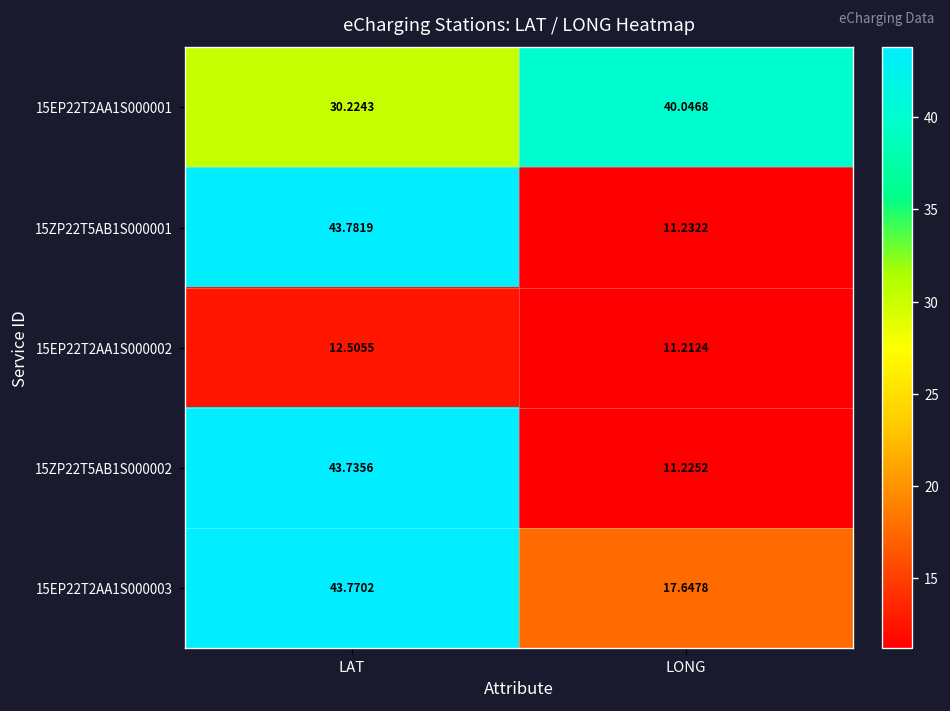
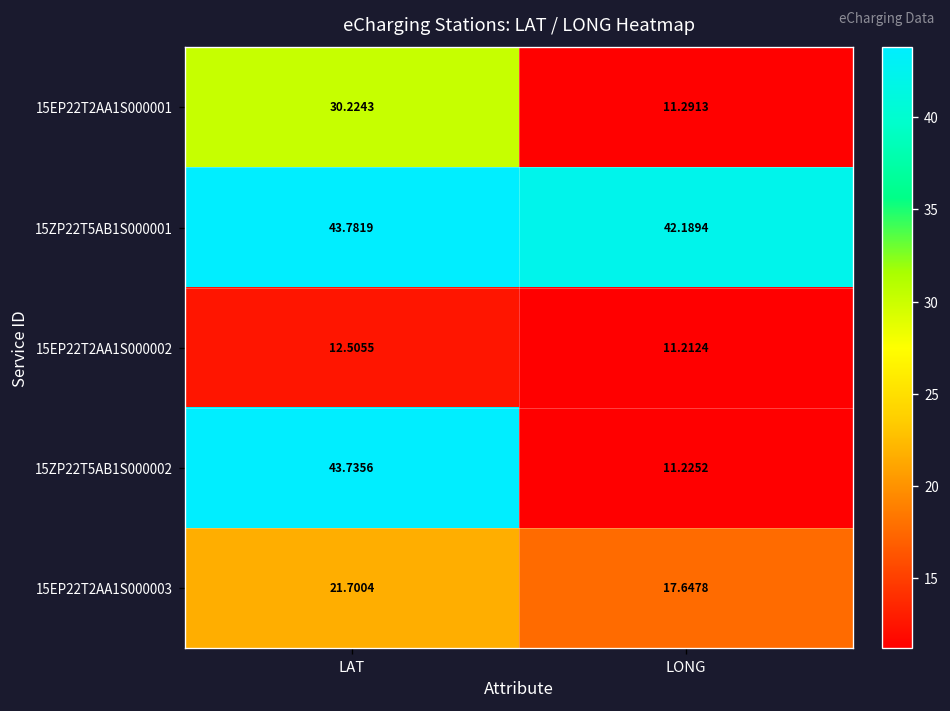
  {
    "15EP22T2AA1S000001": {
      "LAT": 30.2243,
-     "LONG": 40.0468
+     "LONG": 11.2913
    },
    "15ZP22T5AB1S000001": {
      "LAT": 43.7819,
-     "LONG": 11.2322
+     "LONG": 42.1894
    },
    "15EP22T2AA1S000002": {
      "LAT": 12.5055,
      "LONG": 11.2124
    },
    "15ZP22T5AB1S000002": {
      "LAT": 43.7356,
      "LONG": 11.2252
    },
    "15EP22T2AA1S000003": {
-     "LAT": 43.7702,
+     "LAT": 21.7004,
      "LONG": 17.6478
    }
  }
